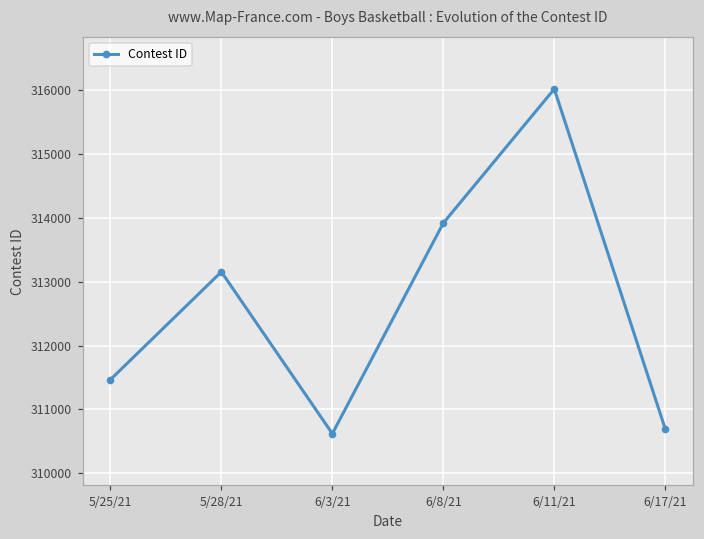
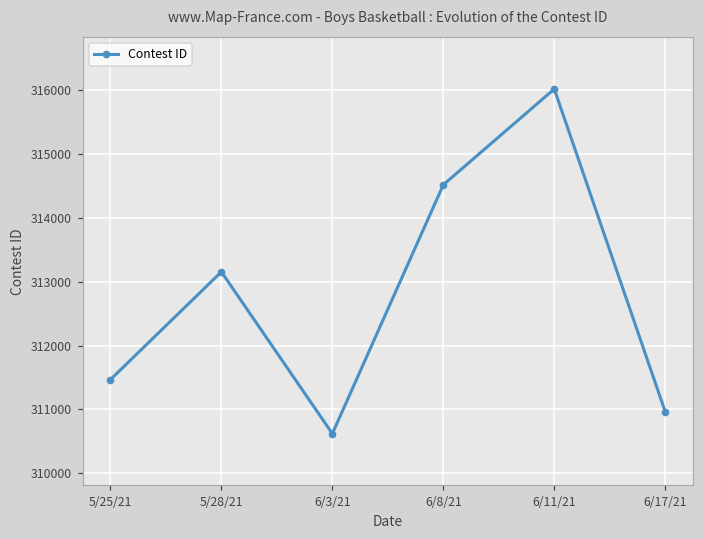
  {
    "5/25/21": 311500,
    "5/28/21": 313200,
    "6/3/21": 310600,
-   "6/8/21": 313900,
+   "6/8/21": 314500,
    "6/11/21": 316000,
-   "6/17/21": 310700
+   "6/17/21": 311000
  }
